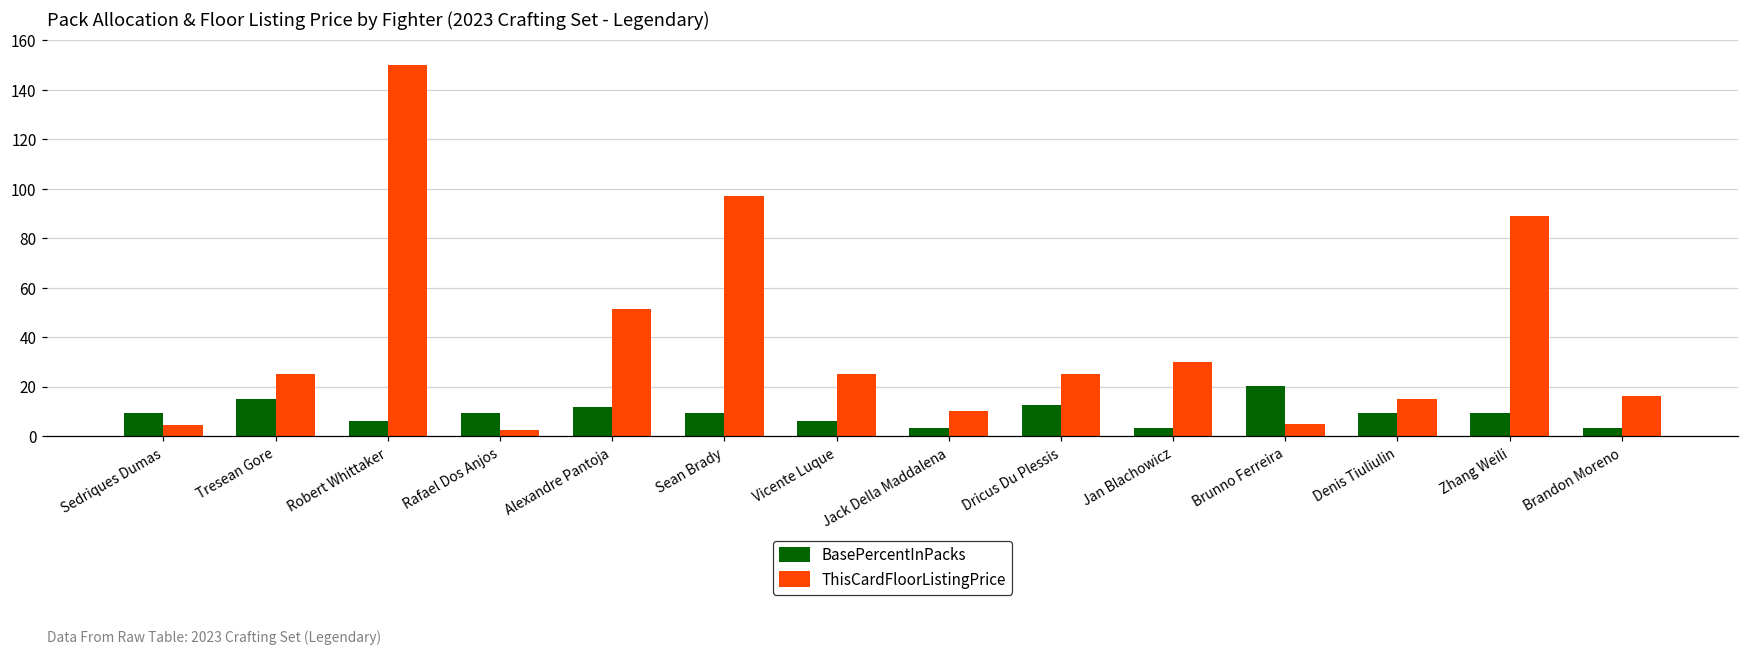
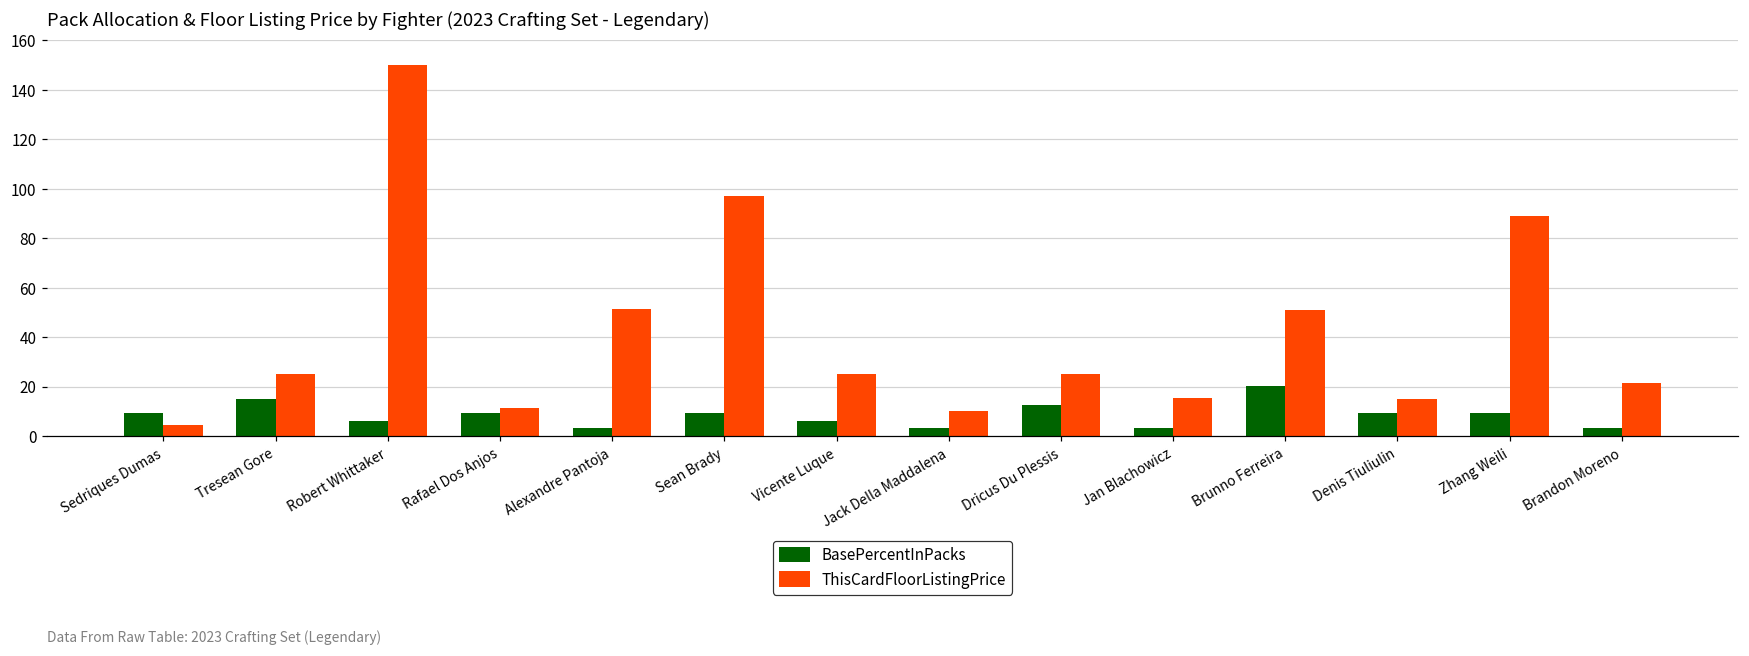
  {
    "BasePercentInPacks": {
      "Sedriques Dumas": 9,
      "Tresean Gore": 15,
      "Robert Whittaker": 6,
      "Rafael Dos Anjos": 9,
-     "Alexandre Pantoja": 12,
+     "Alexandre Pantoja": 3,
      "Sean Brady": 9,
      "Vicente Luque": 6,
      "Jack Della Maddalena": 3,
      "Dricus Du Plessis": 13,
      "Jan Blachowicz": 3,
      "Brunno Ferreira": 20,
      "Denis Tiuliulin": 9,
      "Zhang Weili": 9,
      "Brandon Moreno": 3
    },
    "ThisCardFloorListingPrice": {
      "Sedriques Dumas": 4,
      "Tresean Gore": 25,
      "Robert Whittaker": 150,
-     "Rafael Dos Anjos": 2,
+     "Rafael Dos Anjos": 11,
      "Alexandre Pantoja": 51,
      "Sean Brady": 97,
      "Vicente Luque": 25,
      "Jack Della Maddalena": 10,
      "Dricus Du Plessis": 25,
-     "Jan Blachowicz": 30,
-     "Brunno Ferreira": 5,
+     "Jan Blachowicz": 15,
+     "Brunno Ferreira": 51,
      "Denis Tiuliulin": 15,
      "Zhang Weili": 89,
-     "Brandon Moreno": 16
+     "Brandon Moreno": 21
    }
  }
